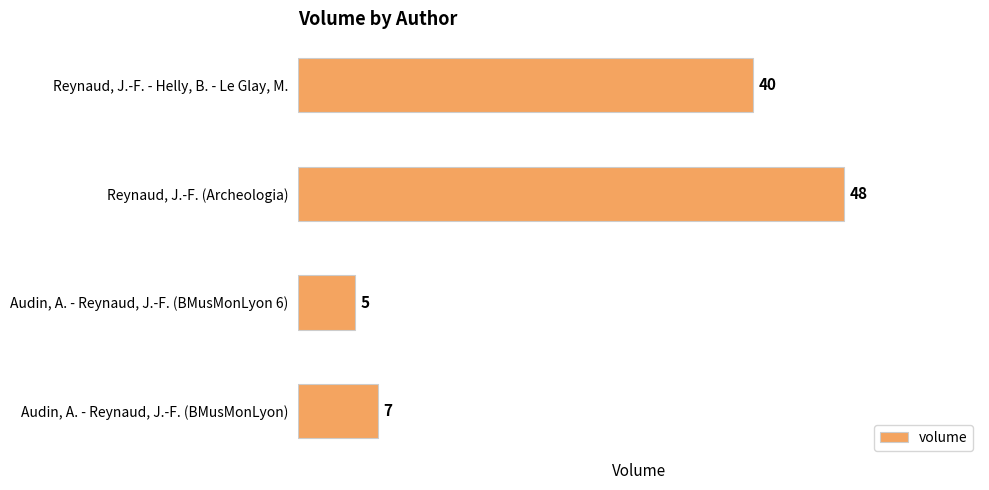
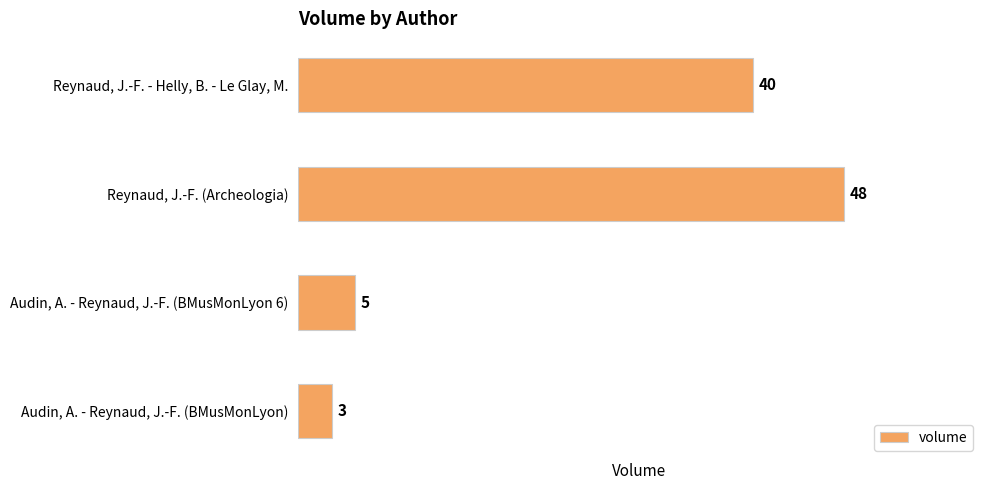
  {
    "Reynaud, J.-F. - Helly, B. - Le Glay, M.": 40,
    "Reynaud, J.-F. (Archeologia)": 48,
    "Audin, A. - Reynaud, J.-F. (BMusMonLyon 6)": 5,
-   "Audin, A. - Reynaud, J.-F. (BMusMonLyon)": 7
+   "Audin, A. - Reynaud, J.-F. (BMusMonLyon)": 3
  }
